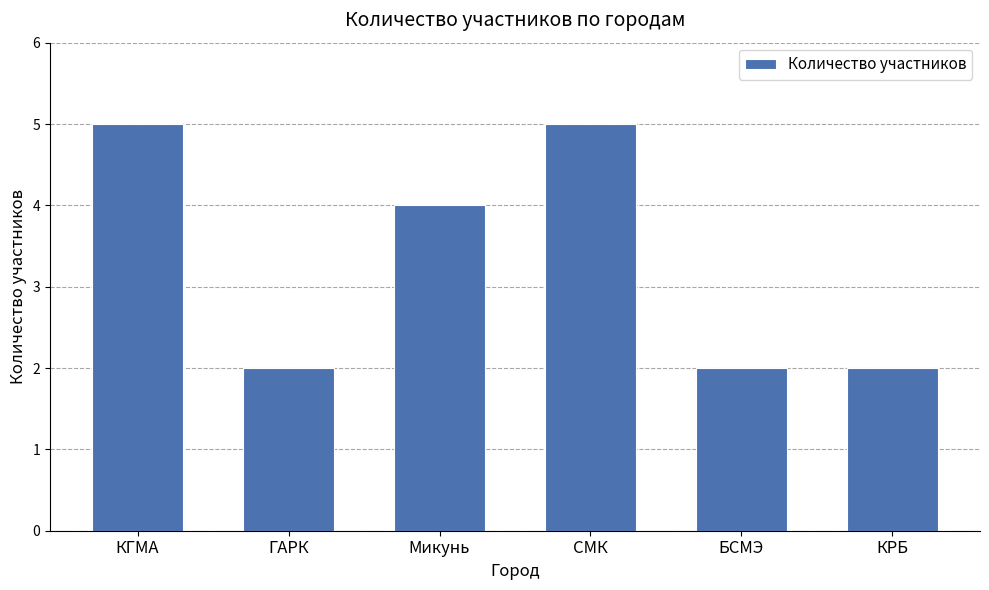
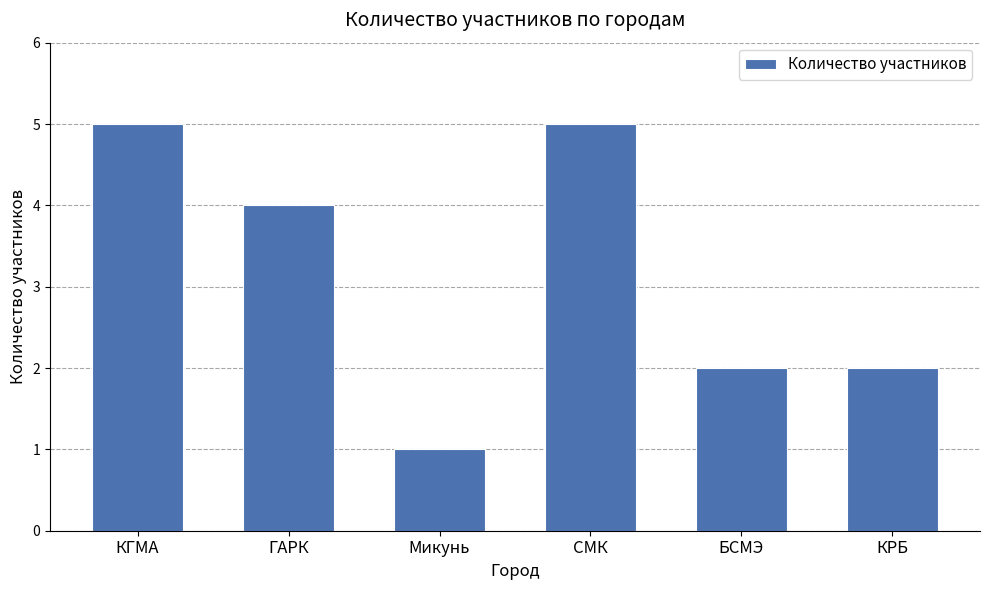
  {
    "КГМА": 5,
-   "ГАРК": 2,
-   "Микунь": 4,
+   "ГАРК": 4,
+   "Микунь": 1,
    "СМК": 5,
    "БСМЭ": 2,
    "КРБ": 2
  }
